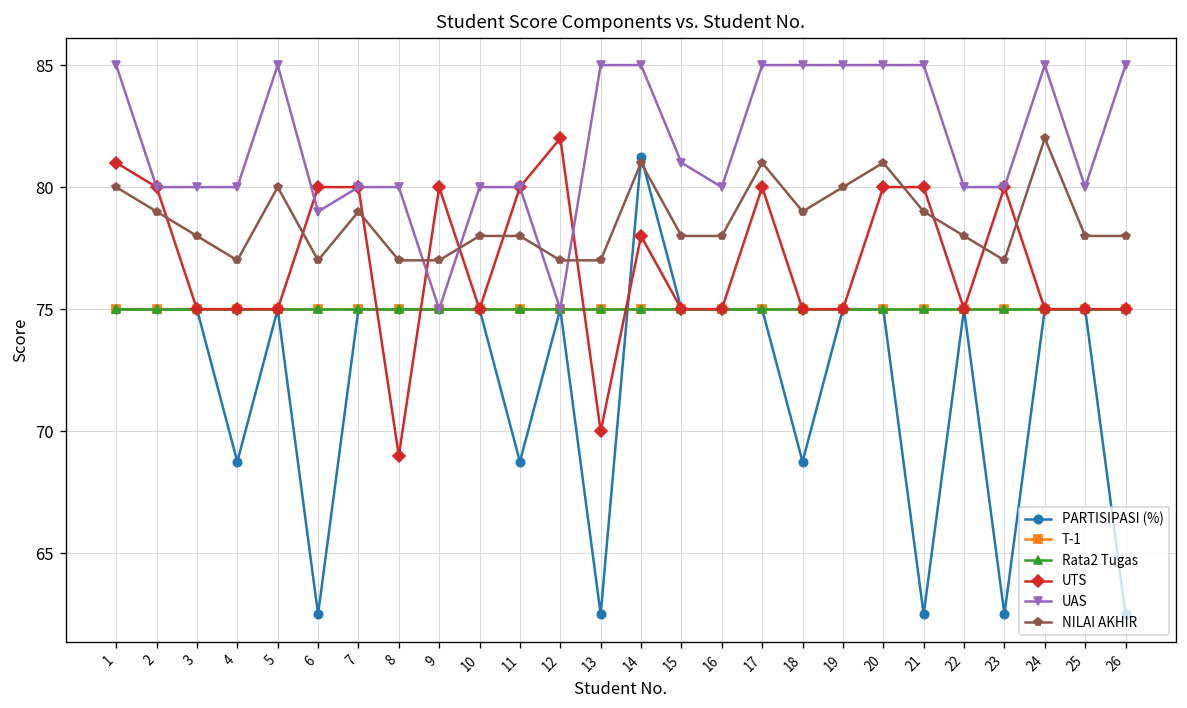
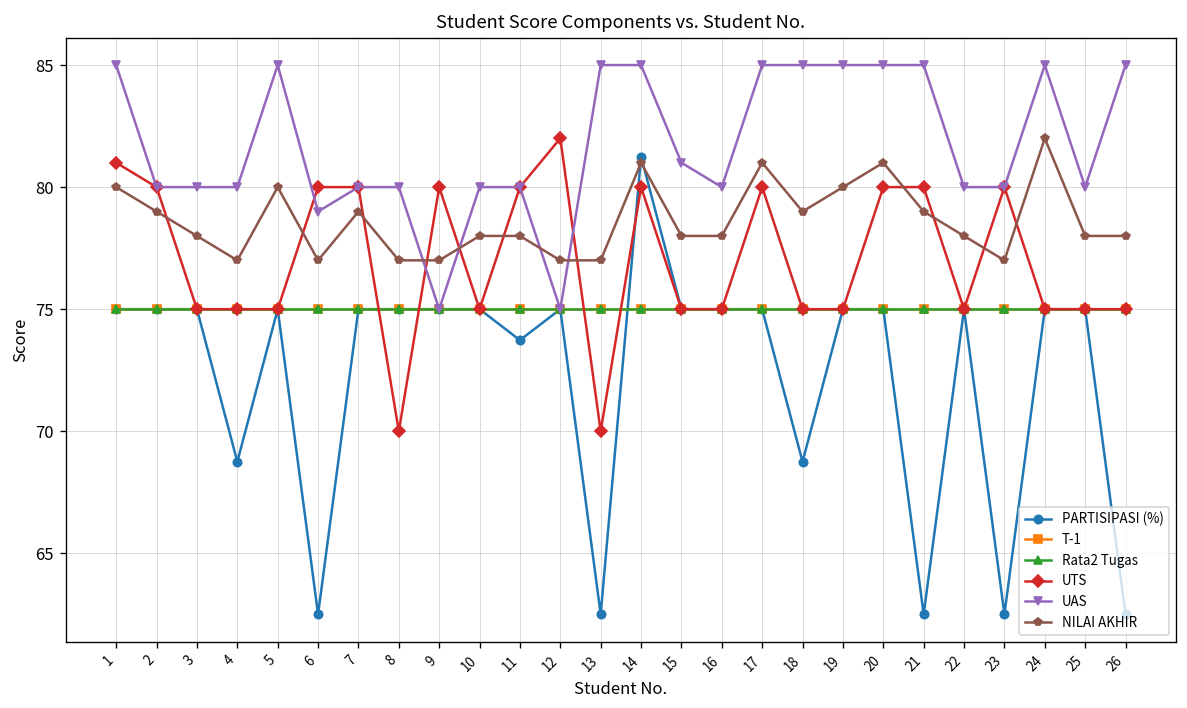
  {
    "PARTISIPASI (%)": {
      "4": 68.8,
      "6": 62.5,
-     "11": 68.8,
+     "11": 73.7,
      "13": 62.5,
      "14": 81.3,
      "18": 68.8,
      "21": 62.5,
      "23": 62.5
    },
    "Rata2 Tugas": {
      "6": 75.0,
      "11": 75.0,
      "13": 75.0,
      "14": 75.0,
      "21": 75.0,
      "23": 75.0
    },
    "UTS": {
      "1": 81,
      "6": 80,
-     "8": 69,
+     "8": 70,
      "9": 80,
      "12": 82,
      "13": 70,
-     "14": 78,
+     "14": 80,
      "17": 80,
      "20": 80,
      "21": 80
    },
    "UAS": {
      "1": 85.0,
      "3": 80.0,
      "4": 80.0,
      "5": 85.0,
      "6": 79.0,
      "8": 80.0,
      "10": 80.0,
      "13": 85.0,
      "14": 85.0,
      "15": 81.0,
      "16": 80.0,
      "17": 85.0,
      "18": 85.0,
      "19": 85.0,
      "20": 85.0,
      "21": 85.0,
      "22": 80.0,
      "24": 85.0,
      "25": 80.0,
      "26": 85.0
    },
    "NILAI AKHIR": {
      "1": 80.0,
      "2": 79.0,
      "3": 78.0,
      "4": 77.0,
      "5": 80.0,
      "6": 77.0,
      "7": 79.0,
      "8": 77.0,
      "9": 77.0,
      "10": 78.0,
      "11": 78.0,
      "12": 77.0,
      "13": 77.0,
      "14": 81.0,
      "15": 78.0,
      "16": 78.0,
      "17": 81.0,
      "18": 79.0,
      "19": 80.0,
      "20": 81.0,
      "21": 79.0,
      "22": 78.0,
      "23": 77.0,
      "24": 82.0,
      "25": 78.0,
      "26": 78.0
    }
  }
